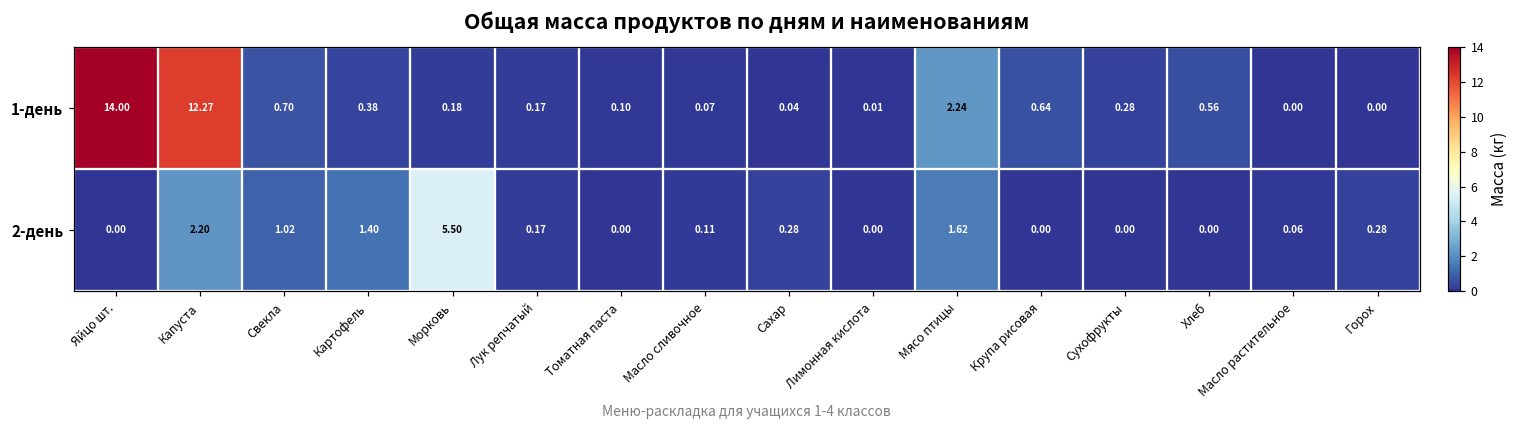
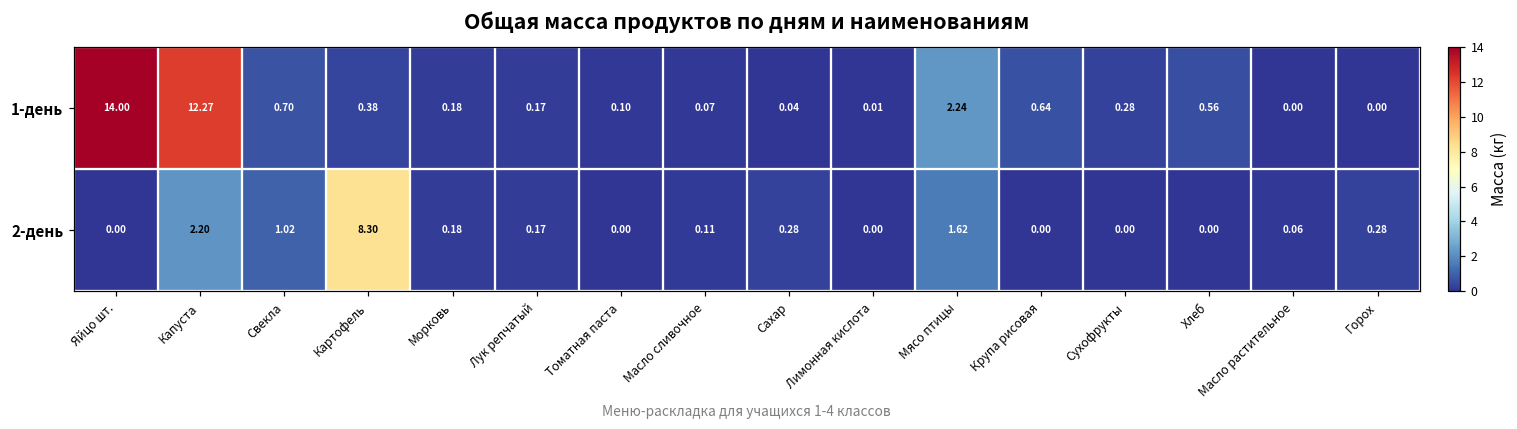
  {
    "1-день": {
      "Яйцо шт.": 14.00,
      "Капуста": 12.27,
      "Свекла": 0.70,
      "Картофель": 0.38,
      "Морковь": 0.18,
      "Лук репчатый": 0.17,
      "Томатная паста": 0.10,
      "Масло сливочное": 0.07,
      "Сахар": 0.04,
      "Лимонная кислота": 0.01,
      "Мясо птицы": 2.24,
      "Крупа рисовая": 0.64,
      "Сухофрукты": 0.28,
      "Хлеб": 0.56,
      "Масло растительное": 0.00,
      "Горох": 0.00
    },
    "2-день": {
      "Яйцо шт.": 0.00,
      "Капуста": 2.20,
      "Свекла": 1.02,
-     "Картофель": 1.40,
-     "Морковь": 5.50,
+     "Картофель": 8.30,
+     "Морковь": 0.18,
      "Лук репчатый": 0.17,
      "Томатная паста": 0.00,
      "Масло сливочное": 0.11,
      "Сахар": 0.28,
      "Лимонная кислота": 0.00,
      "Мясо птицы": 1.62,
      "Крупа рисовая": 0.00,
      "Сухофрукты": 0.00,
      "Хлеб": 0.00,
      "Масло растительное": 0.06,
      "Горох": 0.28
    }
  }
